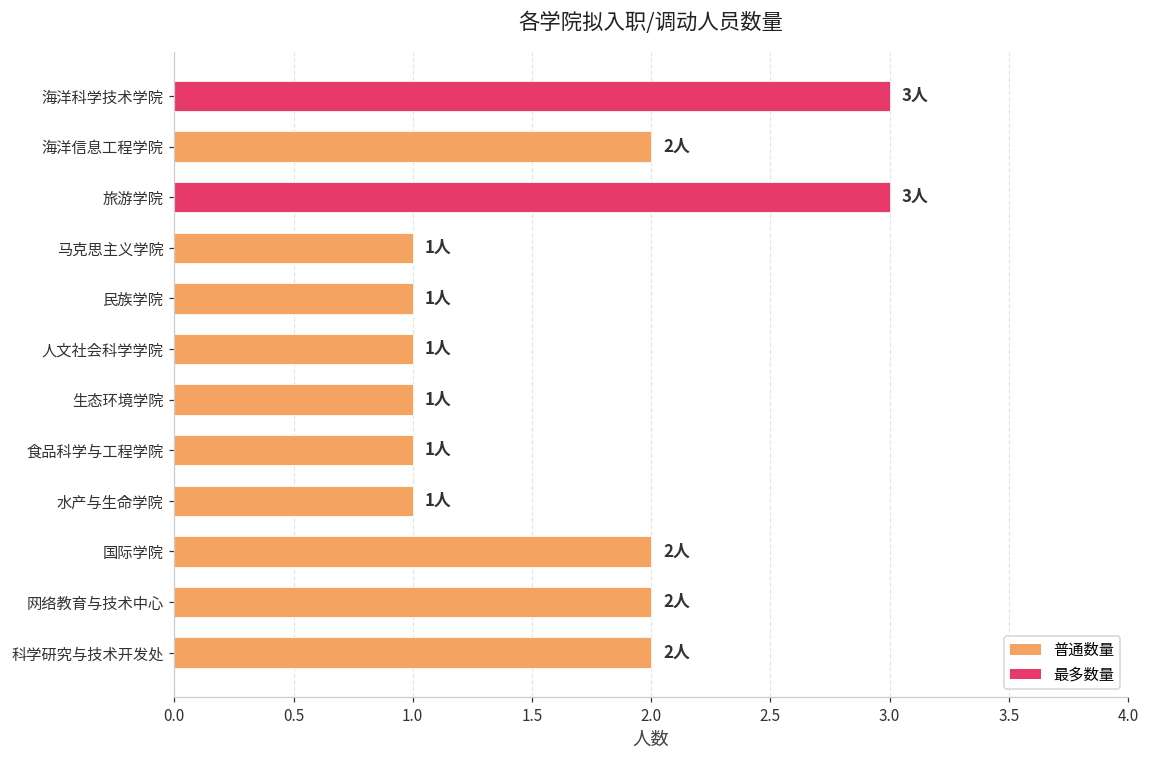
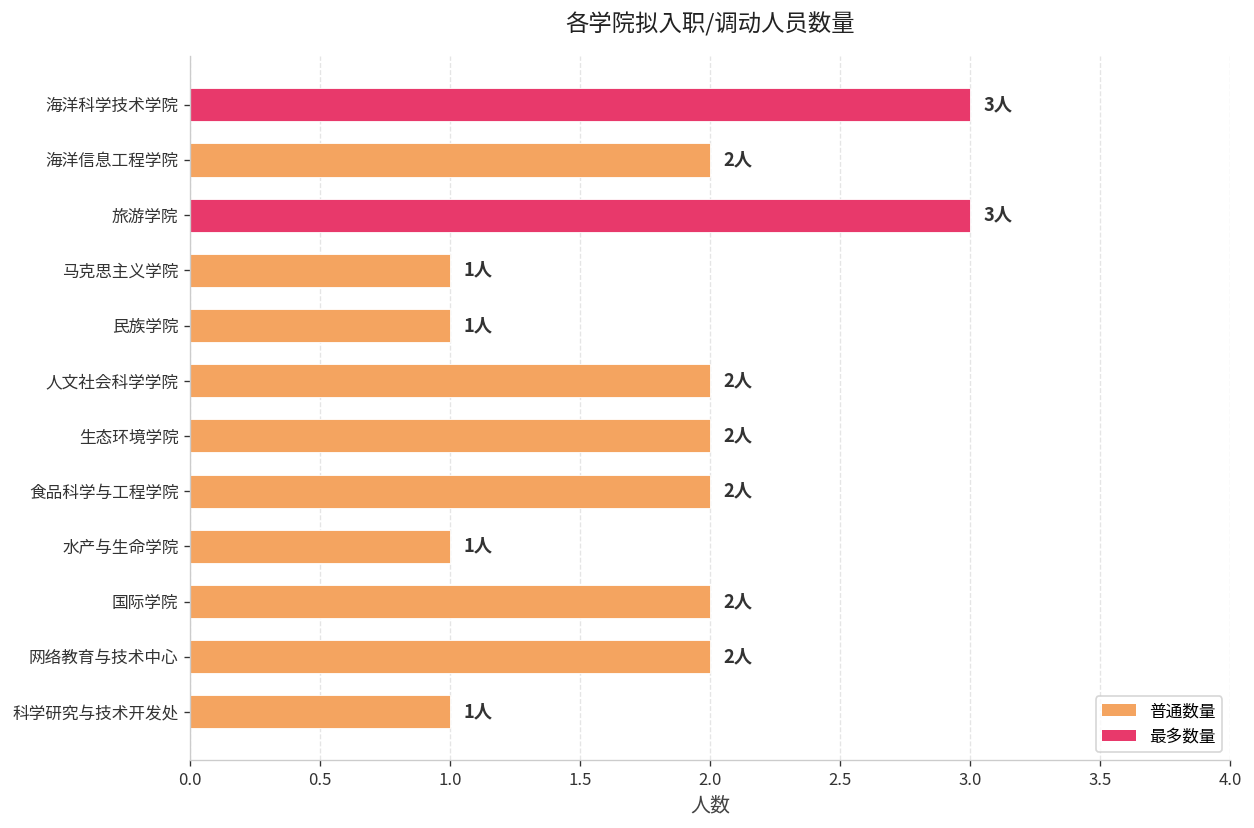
  {
    "海洋科学技术学院": "3人",
    "海洋信息工程学院": "2人",
    "旅游学院": "3人",
    "马克思主义学院": "1人",
    "民族学院": "1人",
-   "人文社会科学学院": "1人",
-   "生态环境学院": "1人",
-   "食品科学与工程学院": "1人",
+   "人文社会科学学院": "2人",
+   "生态环境学院": "2人",
+   "食品科学与工程学院": "2人",
    "水产与生命学院": "1人",
    "国际学院": "2人",
    "网络教育与技术中心": "2人",
-   "科学研究与技术开发处": "2人"
+   "科学研究与技术开发处": "1人"
  }
